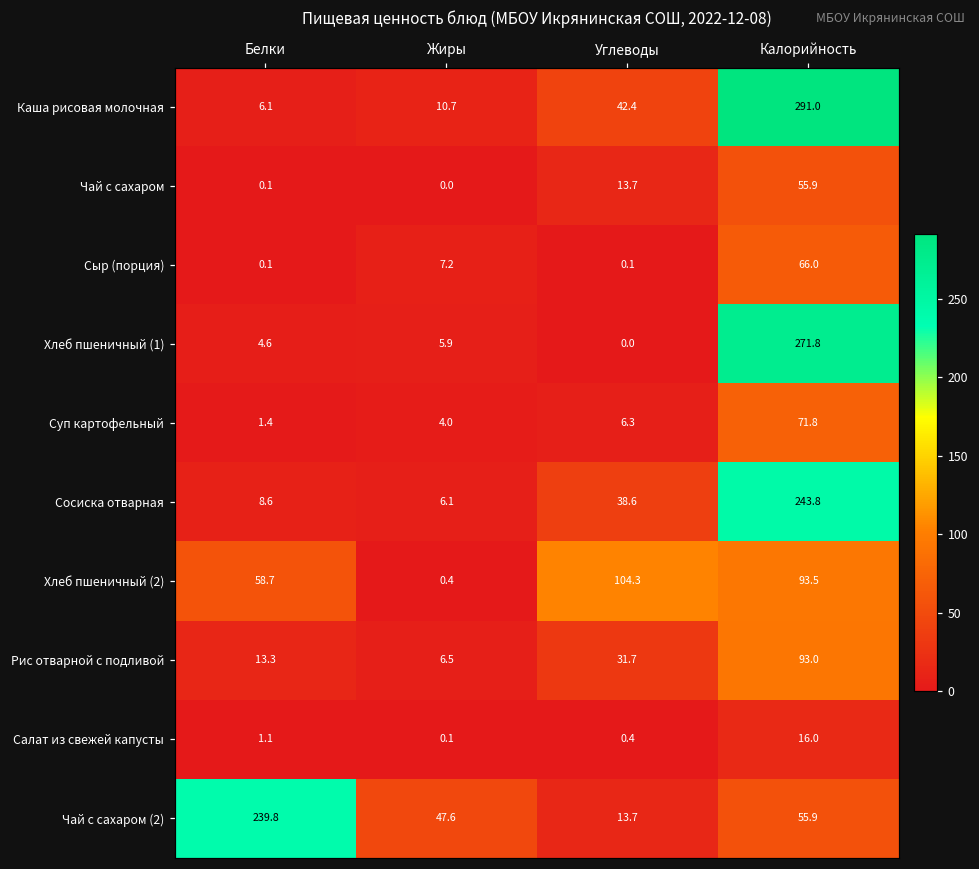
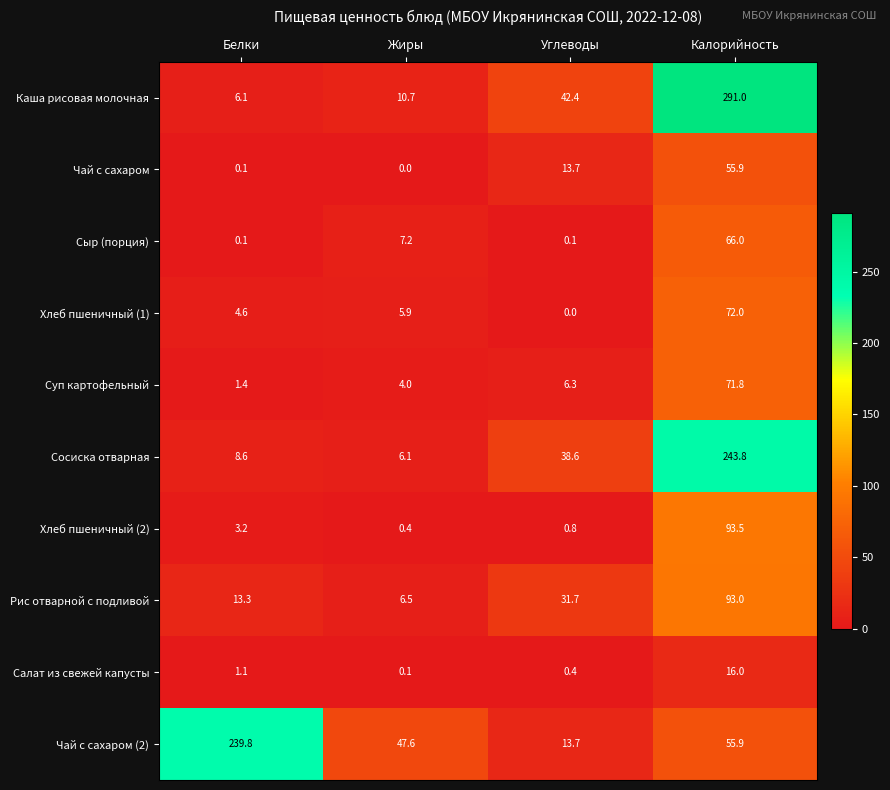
  {
    "Каша рисовая молочная": {
      "Белки": 6.1,
      "Жиры": 10.7,
      "Углеводы": 42.4,
      "Калорийность": 291.0
    },
    "Чай с сахаром": {
      "Белки": 0.1,
      "Жиры": 0.0,
      "Углеводы": 13.7,
      "Калорийность": 55.9
    },
    "Сыр (порция)": {
      "Белки": 0.1,
      "Жиры": 7.2,
      "Углеводы": 0.1,
      "Калорийность": 66.0
    },
    "Хлеб пшеничный (1)": {
      "Белки": 4.6,
      "Жиры": 5.9,
      "Углеводы": 0.0,
-     "Калорийность": 271.8
+     "Калорийность": 72.0
    },
    "Суп картофельный": {
      "Белки": 1.4,
      "Жиры": 4.0,
      "Углеводы": 6.3,
      "Калорийность": 71.8
    },
    "Сосиска отварная": {
      "Белки": 8.6,
      "Жиры": 6.1,
      "Углеводы": 38.6,
      "Калорийность": 243.8
    },
    "Хлеб пшеничный (2)": {
-     "Белки": 58.7,
+     "Белки": 3.2,
      "Жиры": 0.4,
-     "Углеводы": 104.3,
+     "Углеводы": 0.8,
      "Калорийность": 93.5
    },
    "Рис отварной с подливой": {
      "Белки": 13.3,
      "Жиры": 6.5,
      "Углеводы": 31.7,
      "Калорийность": 93.0
    },
    "Салат из свежей капусты": {
      "Белки": 1.1,
      "Жиры": 0.1,
      "Углеводы": 0.4,
      "Калорийность": 16.0
    },
    "Чай с сахаром (2)": {
      "Белки": 239.8,
      "Жиры": 47.6,
      "Углеводы": 13.7,
      "Калорийность": 55.9
    }
  }
